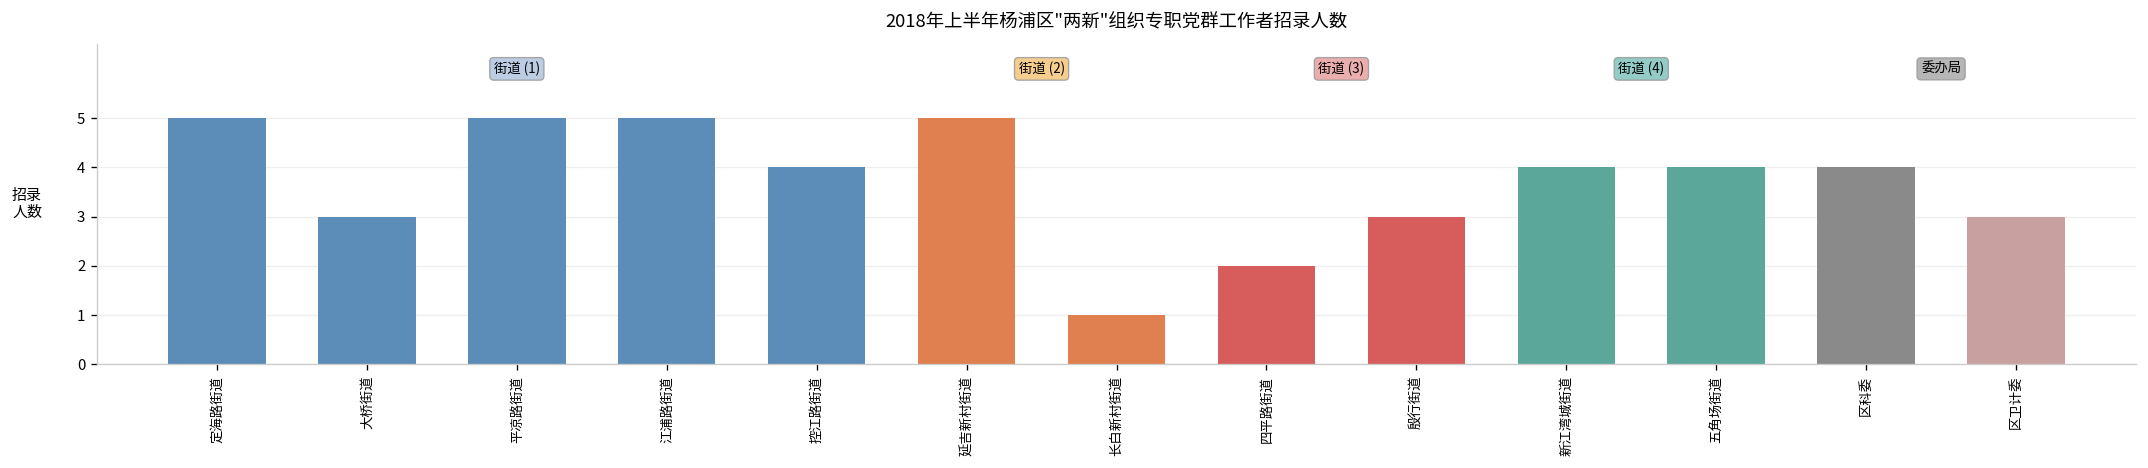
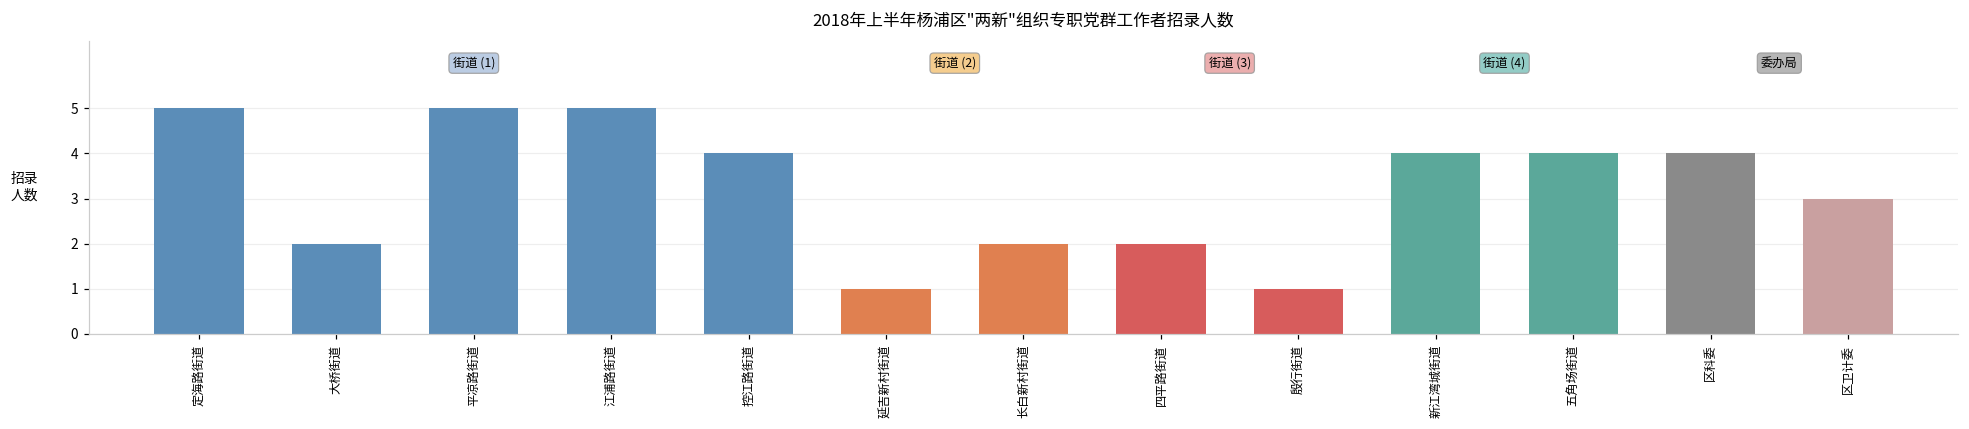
  {
    "定海路街道": 5,
-   "大桥街道": 3,
+   "大桥街道": 2,
    "平凉路街道": 5,
    "江浦路街道": 5,
    "控江路街道": 4,
-   "延吉新村街道": 5,
-   "长白新村街道": 1,
+   "延吉新村街道": 1,
+   "长白新村街道": 2,
    "四平路街道": 2,
-   "殷行街道": 3,
+   "殷行街道": 1,
    "新江湾城街道": 4,
    "五角场街道": 4,
    "区科委": 4,
    "区卫计委": 3
  }
